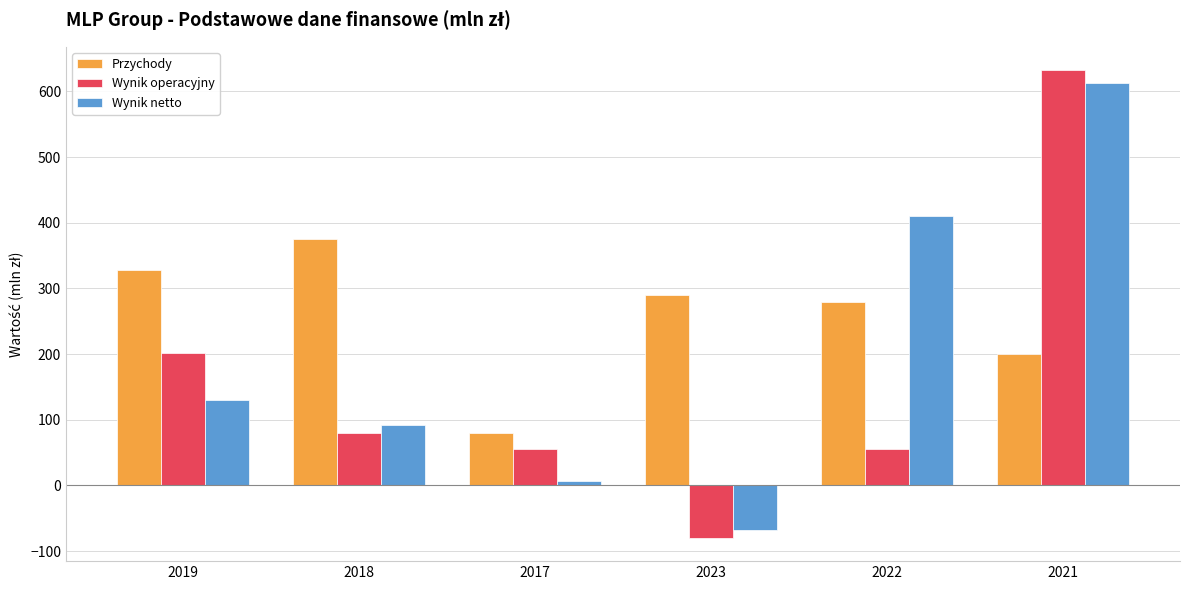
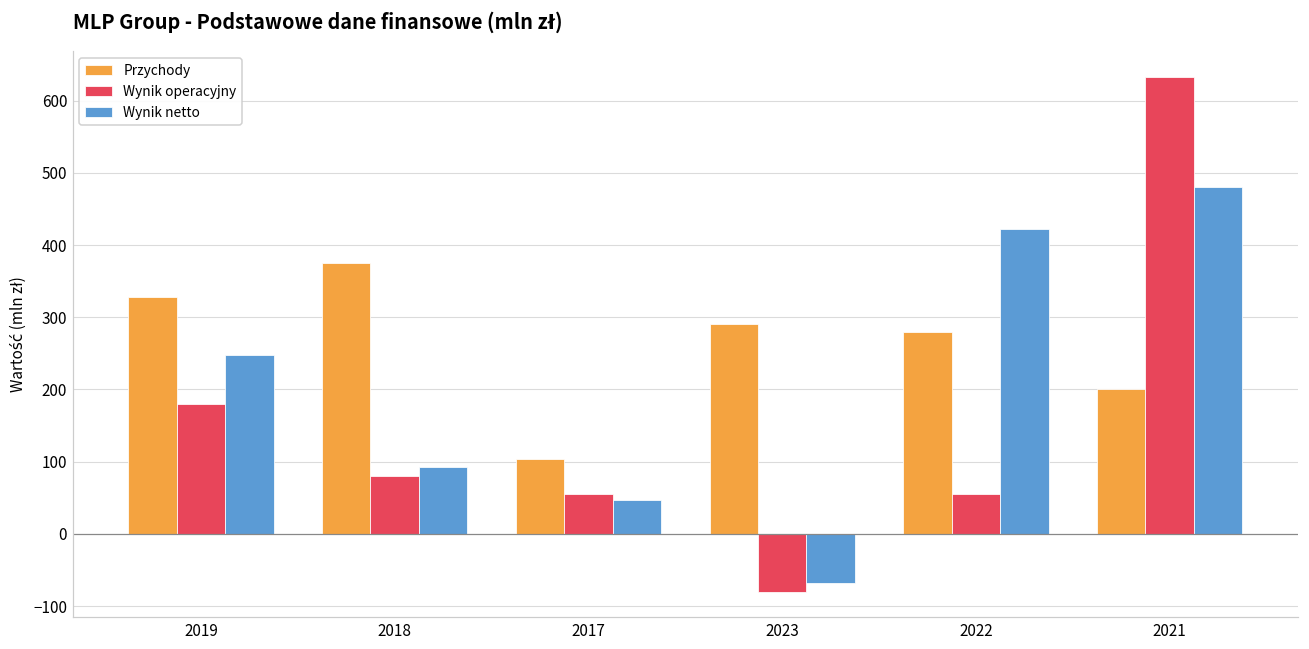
  {
    "Przychody": {
      "2019": 330,
      "2018": 380,
-     "2017": 80,
+     "2017": 100,
      "2023": 290,
      "2022": 280,
      "2021": 200
    },
    "Wynik operacyjny": {
-     "2019": 200,
+     "2019": 180,
      "2018": 80,
      "2017": 60,
      "2023": -80,
      "2022": 60,
      "2021": 630
    },
    "Wynik netto": {
-     "2019": 130,
+     "2019": 250,
      "2018": 90,
-     "2017": 10,
+     "2017": 50,
      "2023": -70,
-     "2022": 410,
-     "2021": 610
+     "2022": 420,
+     "2021": 480
    }
  }
